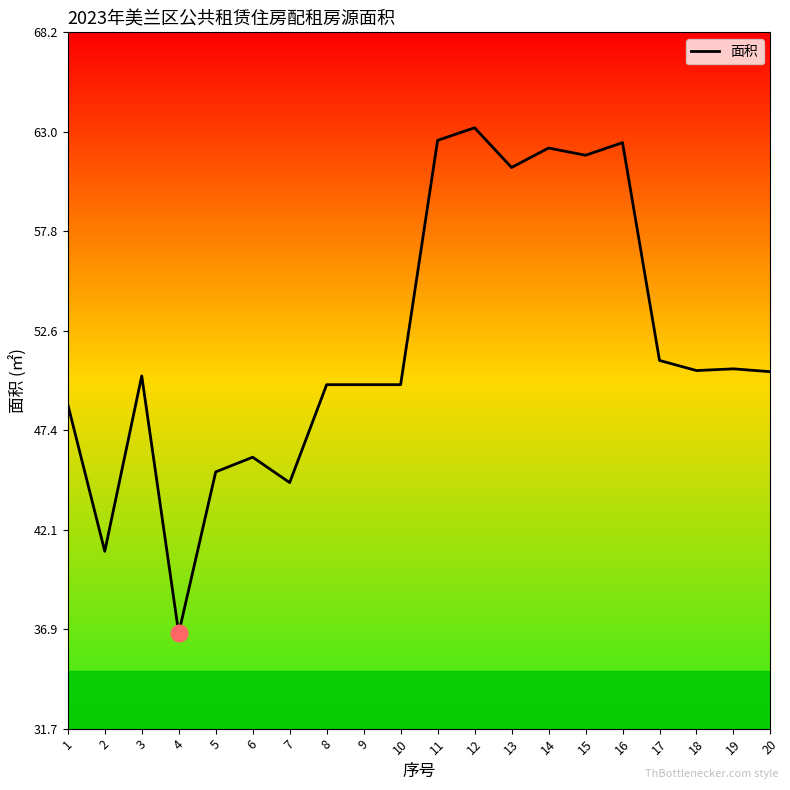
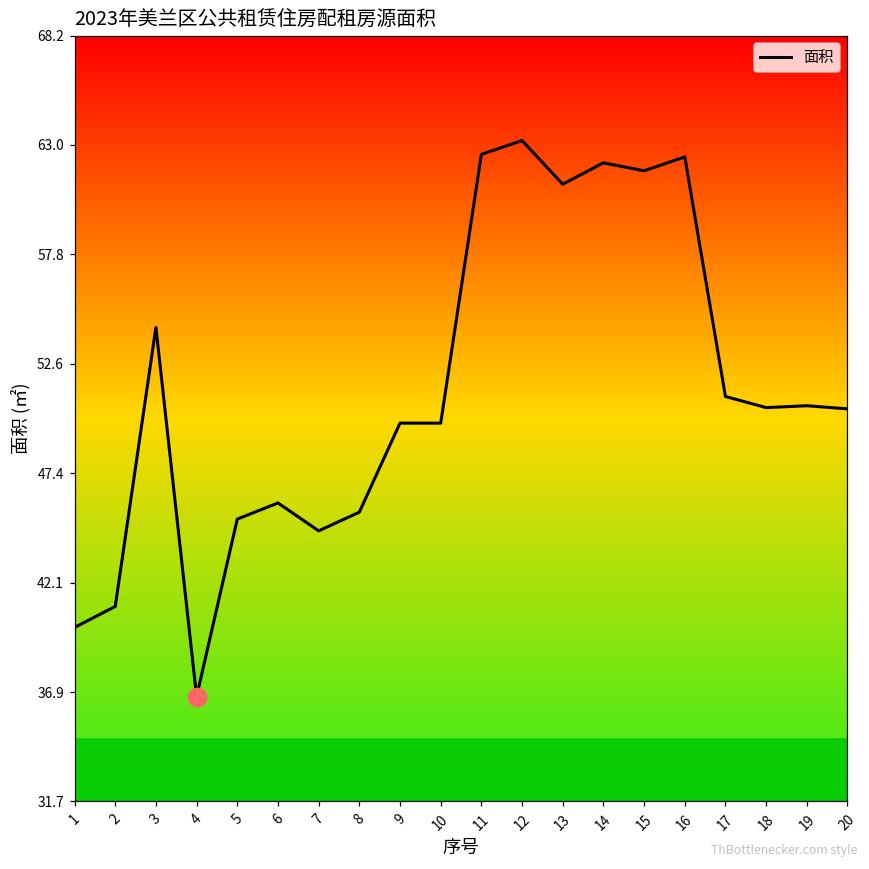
  {
    "面积": {
-     "1": 48.7,
+     "1": 40.0,
      "2": 41.0,
-     "3": 50.2,
+     "3": 54.3,
      "5": 45.2,
      "6": 45.9,
      "7": 44.6,
-     "8": 49.7,
+     "8": 45.5,
      "9": 49.7,
      "10": 49.7,
      "11": 62.5,
      "12": 63.2,
      "13": 61.1,
      "14": 62.1,
      "15": 61.8,
      "16": 62.4,
      "17": 51.0,
      "18": 50.5,
      "19": 50.6,
      "20": 50.4
    }
  }
